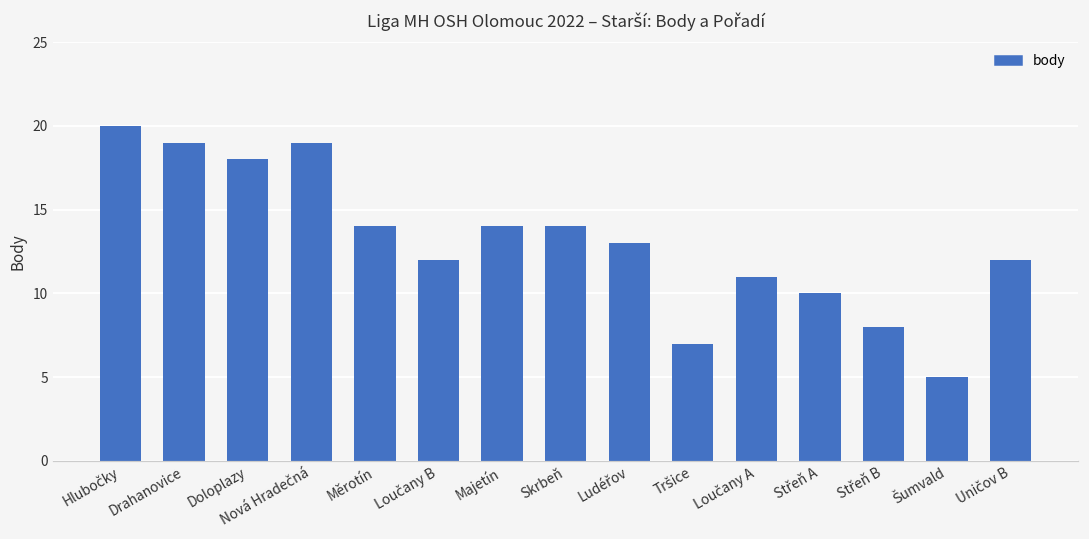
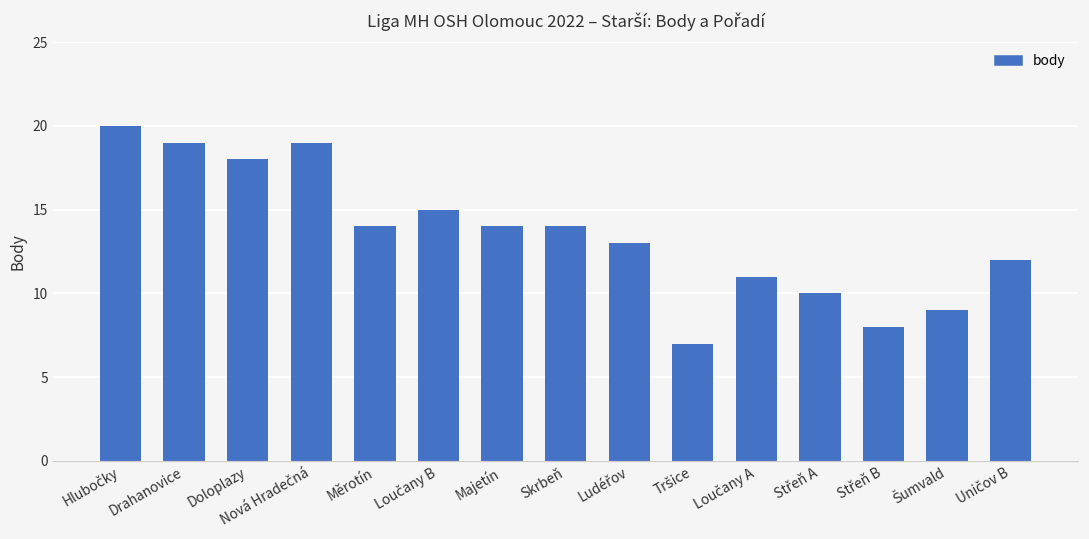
  {
    "Hlubočky": 20,
    "Drahanovice": 19,
    "Doloplazy": 18,
    "Nová Hradečná": 19,
    "Měrotín": 14,
-   "Loučany B": 12,
+   "Loučany B": 15,
    "Majetín": 14,
    "Skrbeň": 14,
    "Ludéřov": 13,
    "Tršice": 7,
    "Loučany A": 11,
    "Střeň A": 10,
    "Střeň B": 8,
-   "Šumvald": 5,
+   "Šumvald": 9,
    "Uničov B": 12
  }
